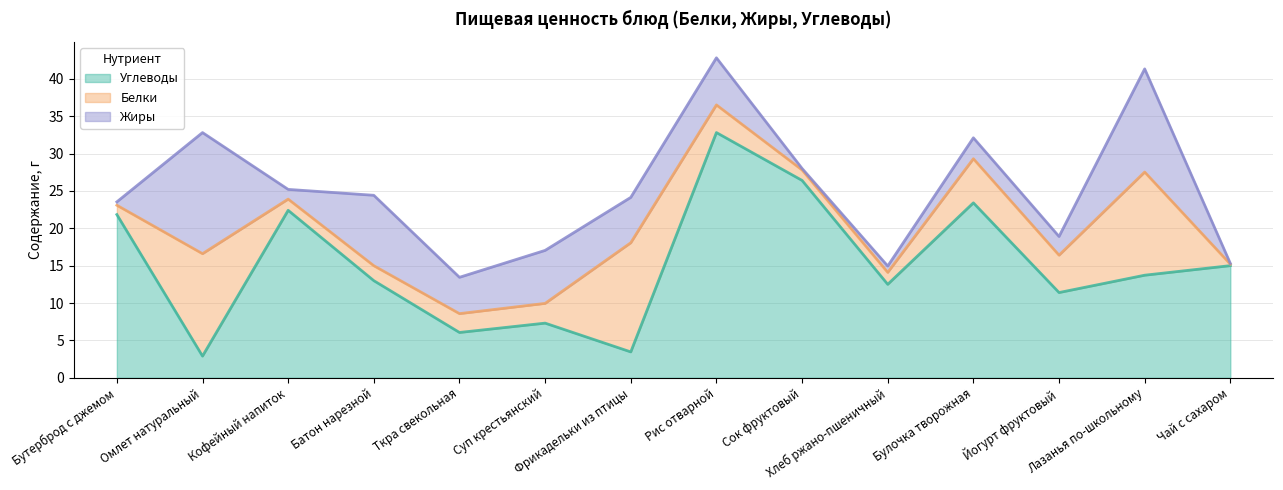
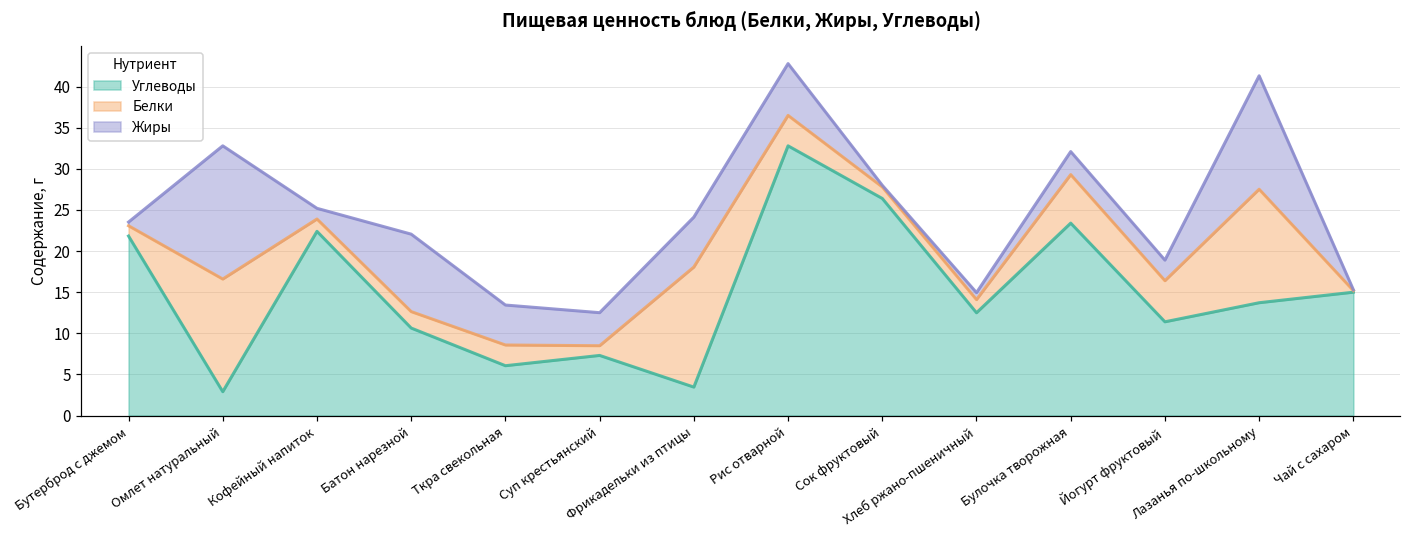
  {
    "Углеводы": {
      "Бутерброд с джемом": 22,
      "Омлет натуральный": 3,
      "Кофейный напиток": 22,
-     "Батон нарезной": 13,
+     "Батон нарезной": 11,
      "Ткра свекольная": 6,
      "Суп крестьянский": 7,
      "Фрикадельки из птицы": 3,
      "Рис отварной": 33,
      "Сок фруктовый": 26,
      "Хлеб ржано-пшеничный": 13,
      "Булочка творожная": 23,
      "Йогурт фруктовый": 11,
      "Лазанья по-школьному": 14
    },
    "Белки": {
      "Бутерброд с джемом": 1,
      "Омлет натуральный": 14,
      "Кофейный напиток": 2,
      "Батон нарезной": 2,
      "Ткра свекольная": 3,
-     "Суп крестьянский": 3,
+     "Суп крестьянский": 1,
      "Фрикадельки из птицы": 15,
      "Рис отварной": 4,
      "Хлеб ржано-пшеничный": 2,
      "Булочка творожная": 6,
      "Йогурт фруктовый": 5,
      "Лазанья по-школьному": 14
    },
    "Жиры": {
      "Бутерброд с джемом": 0,
      "Омлет натуральный": 16,
      "Кофейный напиток": 1,
      "Батон нарезной": 9,
      "Ткра свекольная": 5,
-     "Суп крестьянский": 7,
+     "Суп крестьянский": 4,
      "Фрикадельки из птицы": 6,
      "Рис отварной": 6,
      "Хлеб ржано-пшеничный": 1,
      "Булочка творожная": 3,
      "Йогурт фруктовый": 3,
      "Лазанья по-школьному": 14
    }
  }
